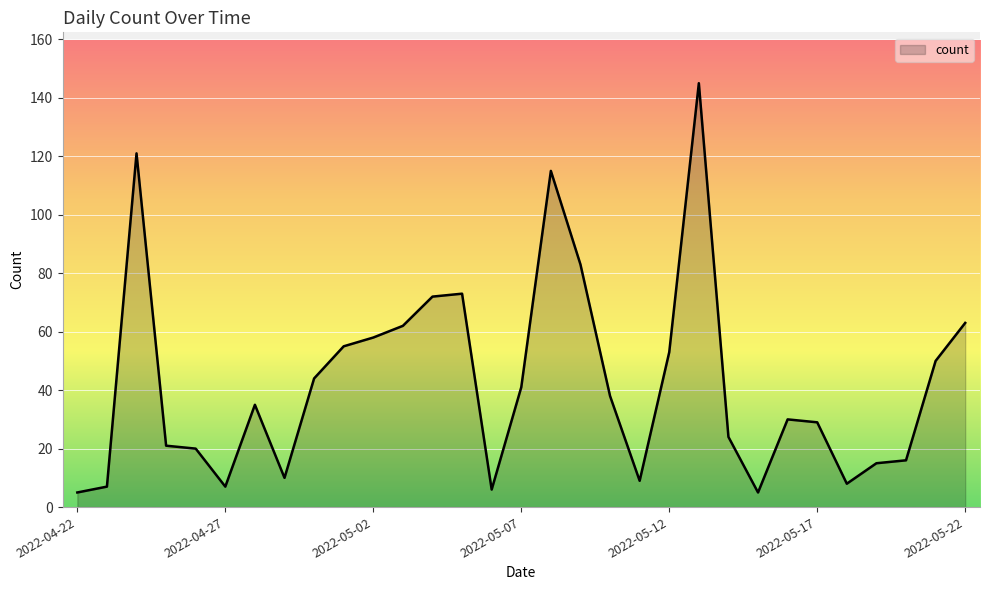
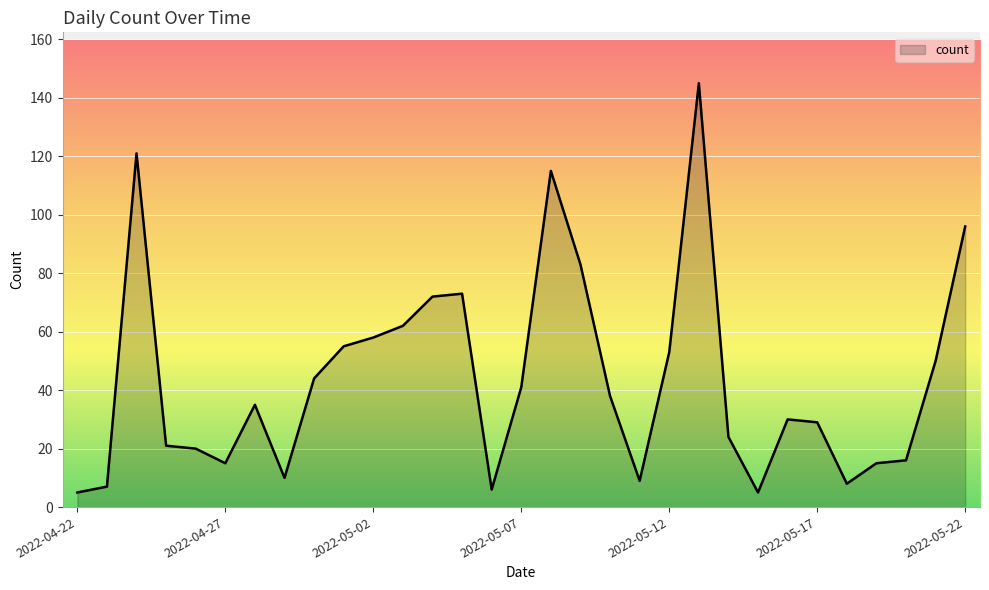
  {
    "2022-04-22": 5,
-   "2022-04-27": 7,
+   "2022-04-27": 15,
    "2022-05-02": 58,
    "2022-05-07": 41,
    "2022-05-12": 53,
    "2022-05-17": 29,
-   "2022-05-22": 63
+   "2022-05-22": 96
  }
